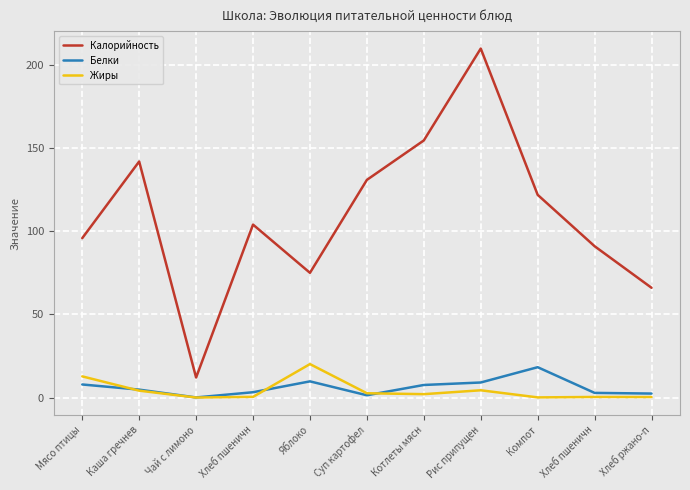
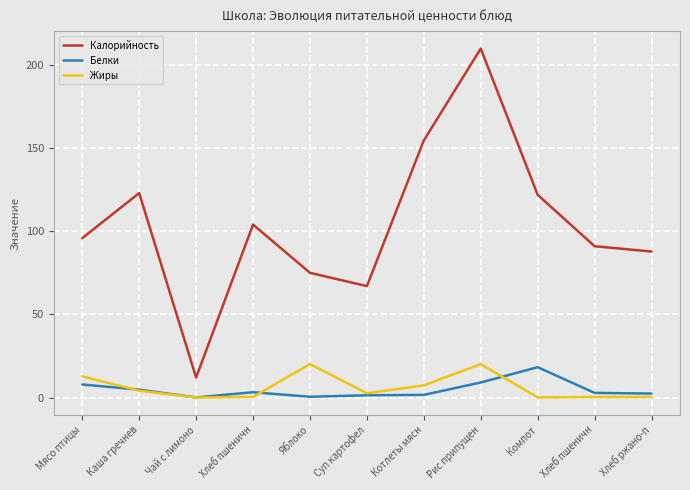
  {
    "Калорийность": {
      "Мясо птицы": 96,
-     "Каша гречнев": 142,
+     "Каша гречнев": 123,
      "Чай с лимоно": 12,
      "Яблоко": 75,
-     "Суп картофел": 131,
+     "Суп картофел": 67,
      "Котлеты мясн": 155,
      "Рис припущен": 210,
      "Компот": 122,
-     "Хлеб ржано-п": 66
+     "Хлеб ржано-п": 88
    },
    "Белки": {
      "Мясо птицы": 8,
-     "Яблоко": 10,
-     "Котлеты мясн": 8,
+     "Яблоко": 0,
+     "Котлеты мясн": 2,
      "Рис припущен": 9,
      "Компот": 18,
      "Хлеб ржано-п": 2
    },
    "Жиры": {
      "Мясо птицы": 13,
      "Яблоко": 20,
-     "Котлеты мясн": 2,
-     "Рис припущен": 4,
+     "Котлеты мясн": 7,
+     "Рис припущен": 20,
      "Компот": 0,
      "Хлеб ржано-п": 0
    }
  }
